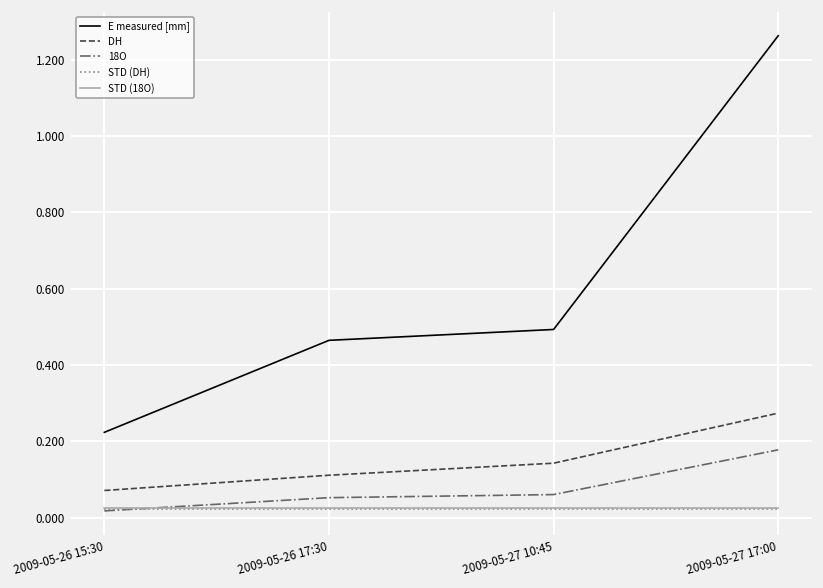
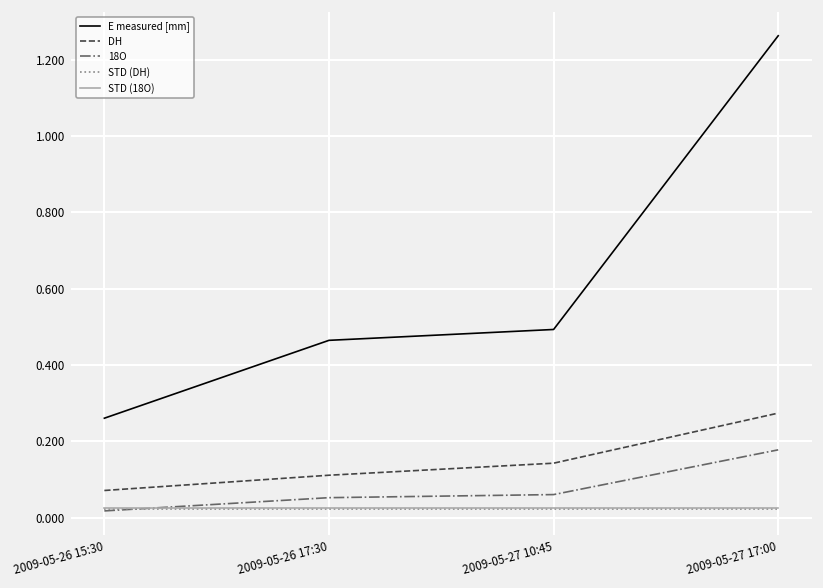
  {
    "E measured [mm]": {
-     "2009-05-26 15:30": 0.22,
+     "2009-05-26 15:30": 0.26,
      "2009-05-26 17:30": 0.46,
      "2009-05-27 10:45": 0.49,
      "2009-05-27 17:00": 1.26
    }
  }
